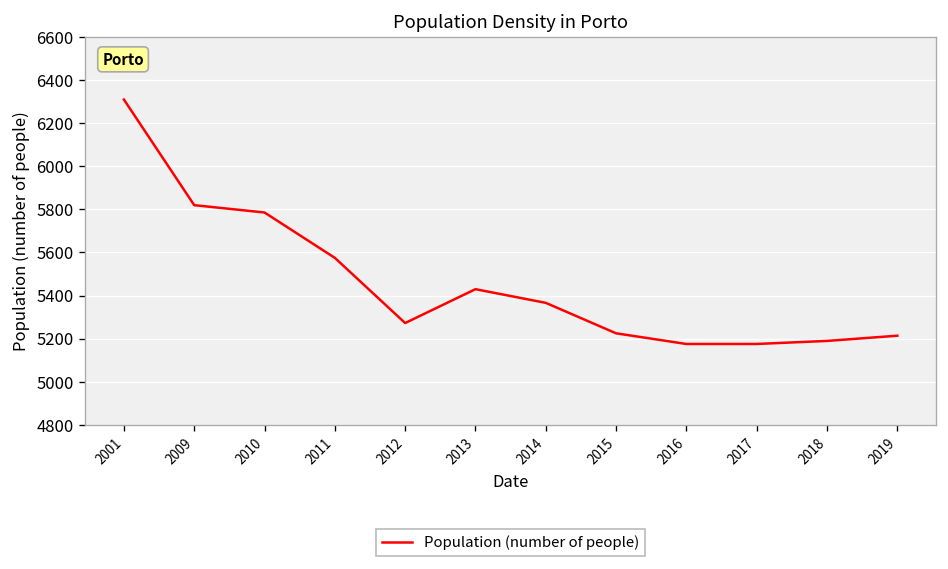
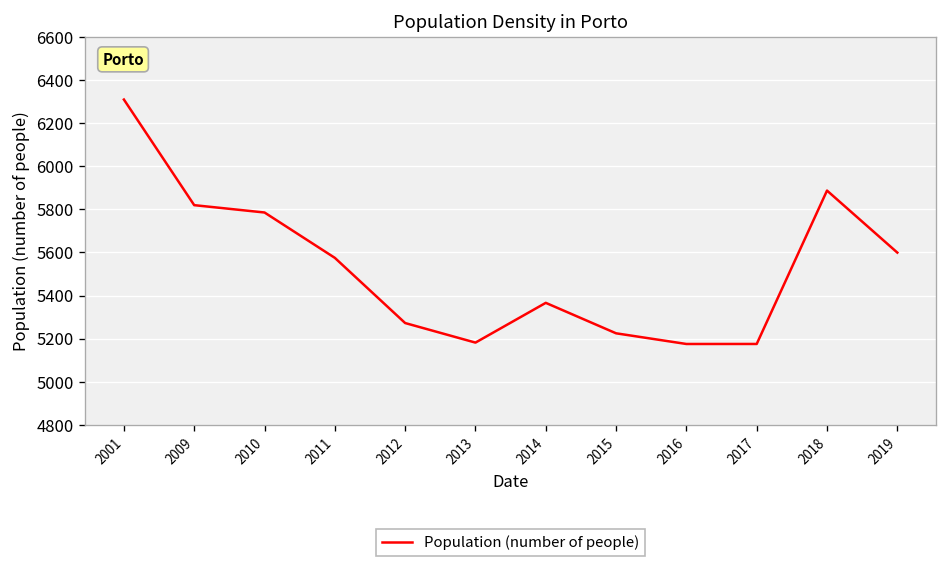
  {
    "2001": 6310,
    "2009": 5820,
    "2010": 5790,
    "2011": 5580,
    "2012": 5270,
-   "2013": 5430,
+   "2013": 5180,
    "2014": 5370,
    "2015": 5220,
    "2016": 5180,
    "2017": 5180,
-   "2018": 5190,
-   "2019": 5210
+   "2018": 5890,
+   "2019": 5600
  }
